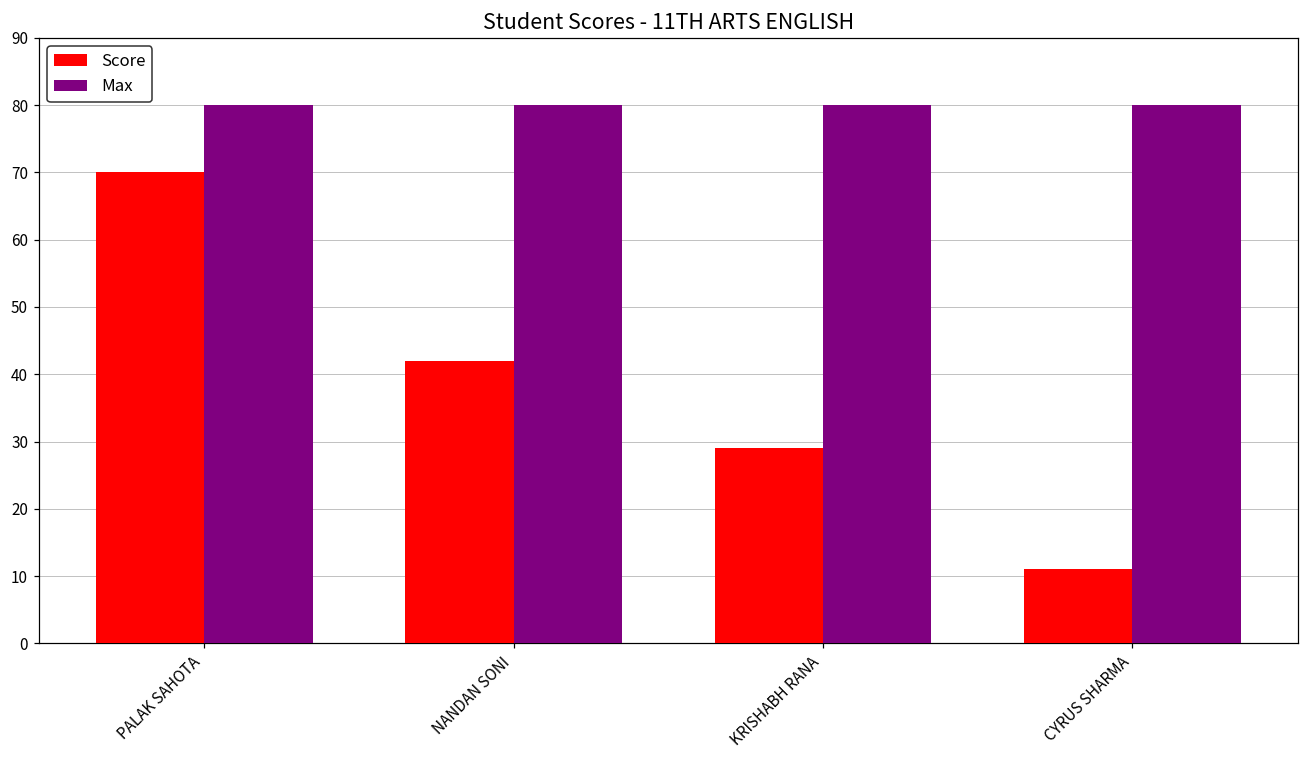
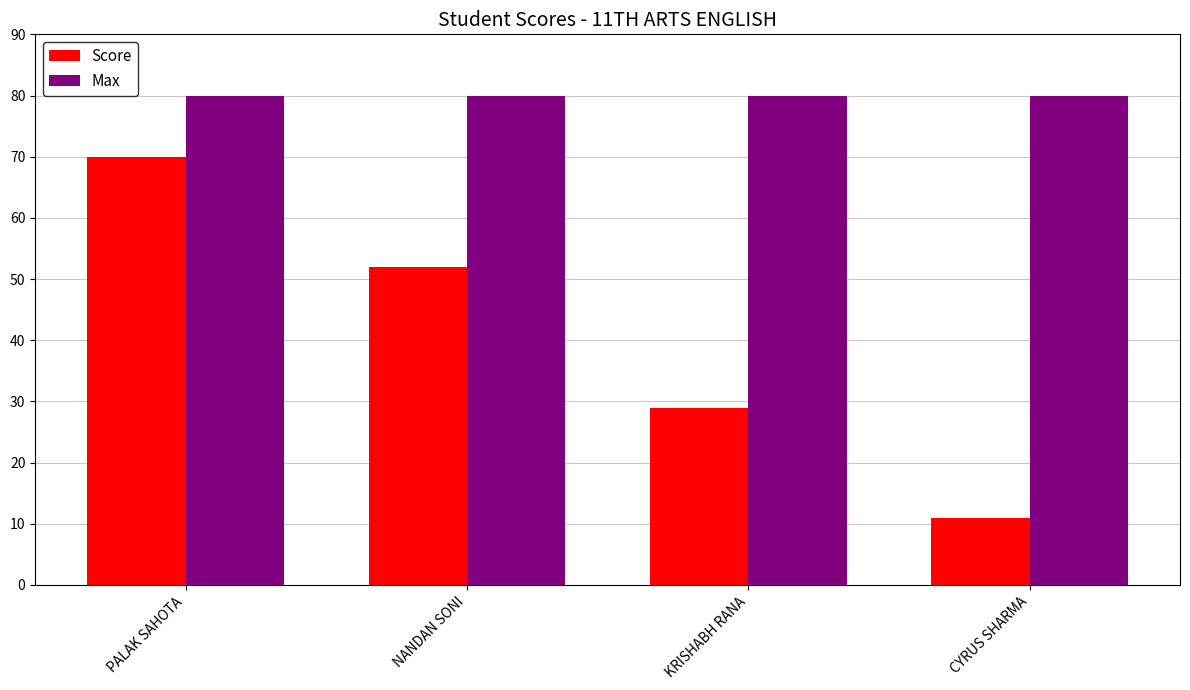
  {
    "Score": {
      "PALAK SAHOTA": 70,
-     "NANDAN SONI": 42,
+     "NANDAN SONI": 52,
      "KRISHABH RANA": 29,
      "CYRUS SHARMA": 11
    },
    "Max": {
      "PALAK SAHOTA": 80,
      "NANDAN SONI": 80,
      "KRISHABH RANA": 80,
      "CYRUS SHARMA": 80
    }
  }
